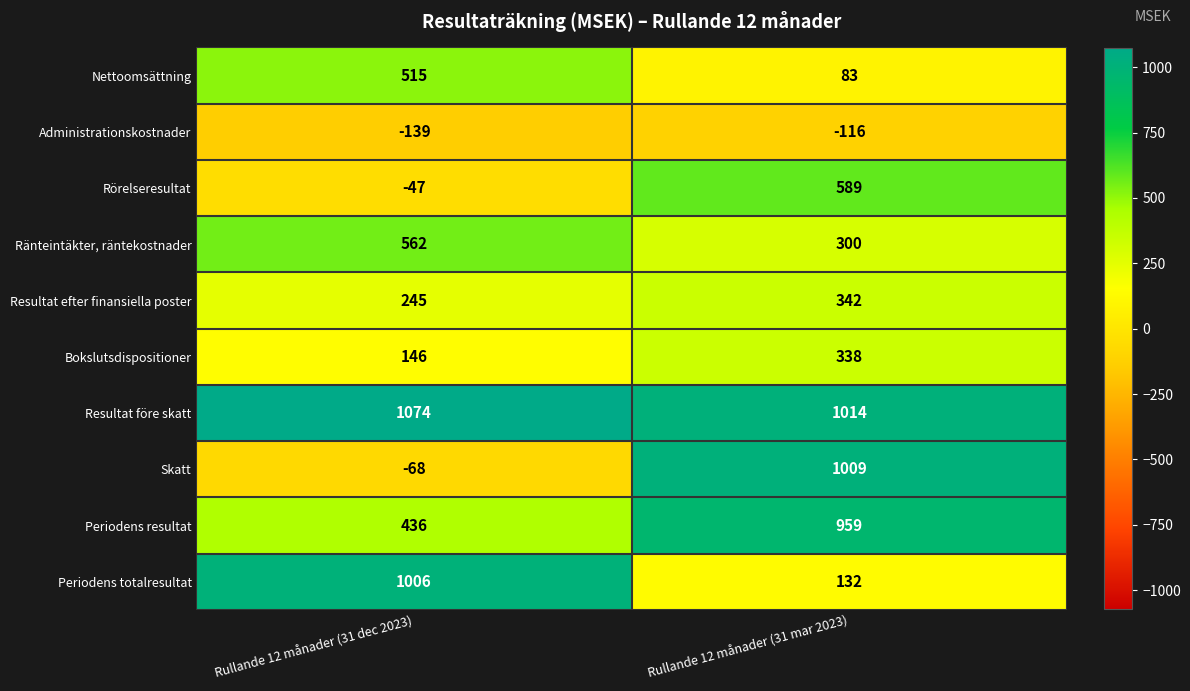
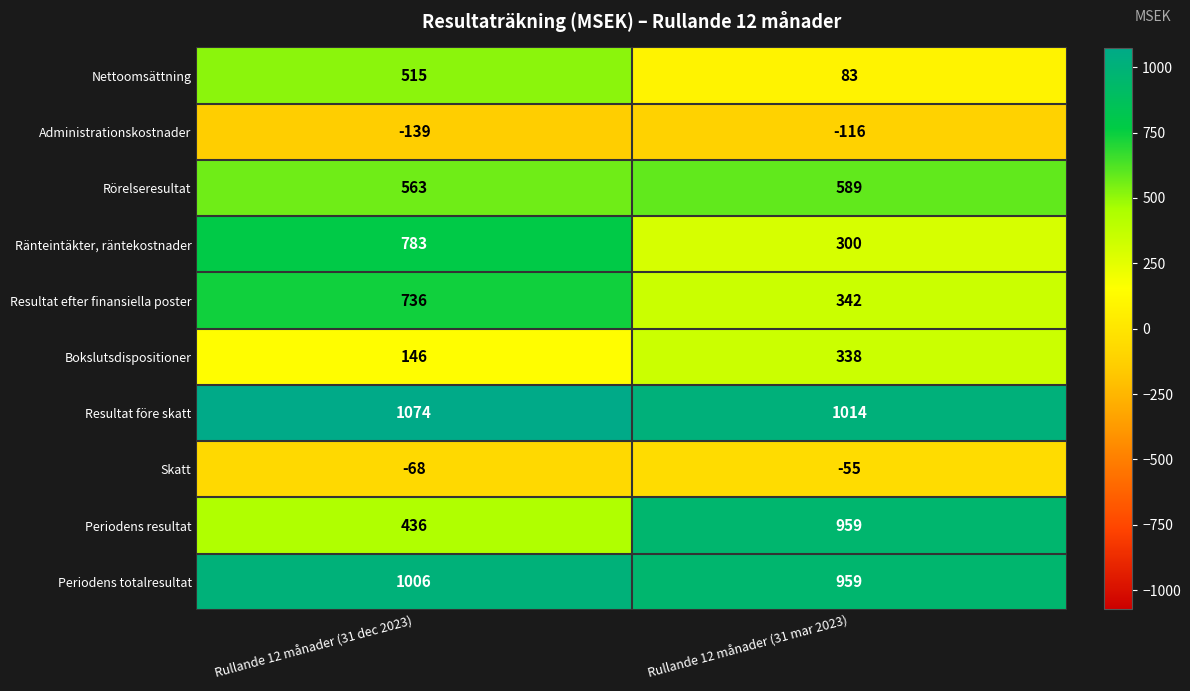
  {
    "Nettoomsättning": {
      "Rullande 12 månader (31 dec 2023)": 515,
      "Rullande 12 månader (31 mar 2023)": 83
    },
    "Administrationskostnader": {
      "Rullande 12 månader (31 dec 2023)": -139,
      "Rullande 12 månader (31 mar 2023)": -116
    },
    "Rörelseresultat": {
-     "Rullande 12 månader (31 dec 2023)": -47,
+     "Rullande 12 månader (31 dec 2023)": 563,
      "Rullande 12 månader (31 mar 2023)": 589
    },
    "Ränteintäkter, räntekostnader": {
-     "Rullande 12 månader (31 dec 2023)": 562,
+     "Rullande 12 månader (31 dec 2023)": 783,
      "Rullande 12 månader (31 mar 2023)": 300
    },
    "Resultat efter finansiella poster": {
-     "Rullande 12 månader (31 dec 2023)": 245,
+     "Rullande 12 månader (31 dec 2023)": 736,
      "Rullande 12 månader (31 mar 2023)": 342
    },
    "Bokslutsdispositioner": {
      "Rullande 12 månader (31 dec 2023)": 146,
      "Rullande 12 månader (31 mar 2023)": 338
    },
    "Resultat före skatt": {
      "Rullande 12 månader (31 dec 2023)": 1074,
      "Rullande 12 månader (31 mar 2023)": 1014
    },
    "Skatt": {
      "Rullande 12 månader (31 dec 2023)": -68,
-     "Rullande 12 månader (31 mar 2023)": 1009
+     "Rullande 12 månader (31 mar 2023)": -55
    },
    "Periodens resultat": {
      "Rullande 12 månader (31 dec 2023)": 436,
      "Rullande 12 månader (31 mar 2023)": 959
    },
    "Periodens totalresultat": {
      "Rullande 12 månader (31 dec 2023)": 1006,
-     "Rullande 12 månader (31 mar 2023)": 132
+     "Rullande 12 månader (31 mar 2023)": 959
    }
  }
